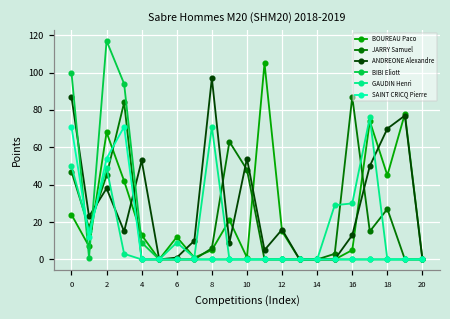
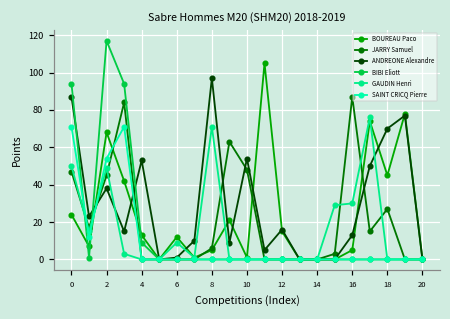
  {
    "BIBI Eliott": {
-     "0": 100,
+     "0": 94,
      "2": 117,
      "4": 9
    }
  }
